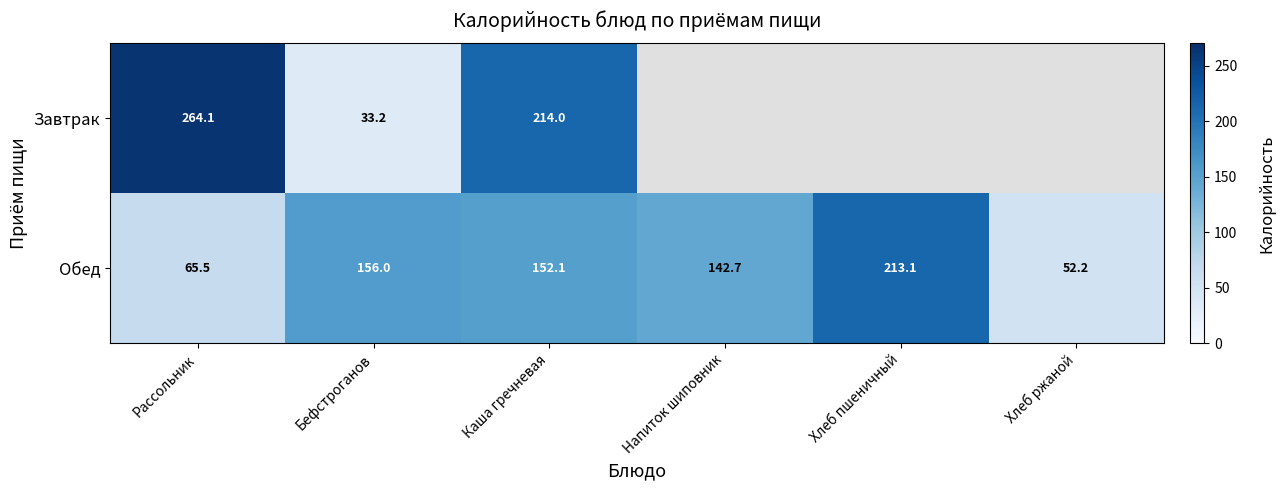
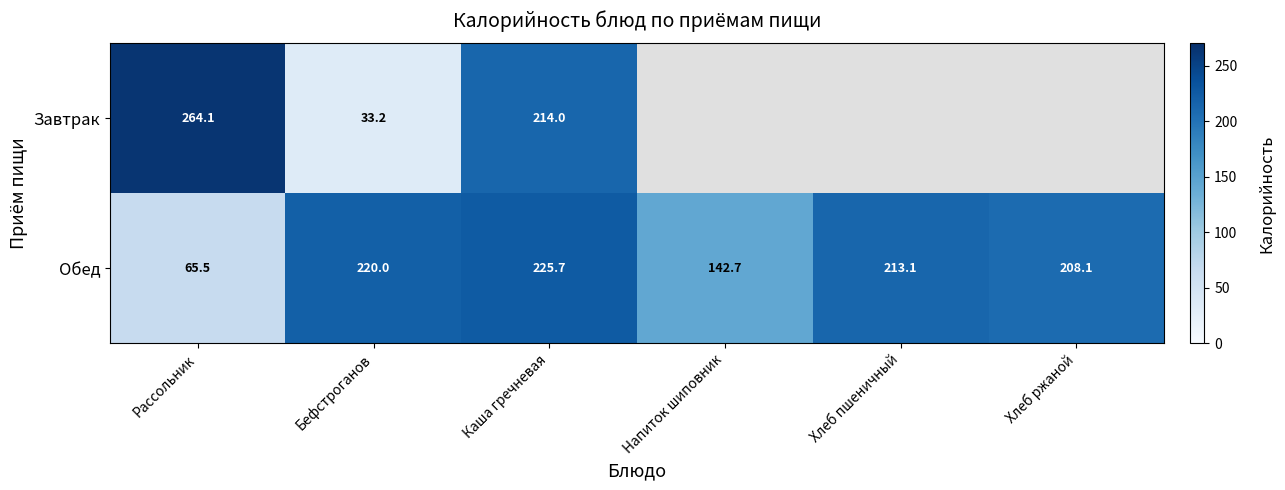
  {
    "Завтрак": {
      "Рассольник": 264.1,
      "Бефстроганов": 33.2,
      "Каша гречневая": 214.0
    },
    "Обед": {
      "Рассольник": 65.5,
-     "Бефстроганов": 156.0,
-     "Каша гречневая": 152.1,
+     "Бефстроганов": 220.0,
+     "Каша гречневая": 225.7,
      "Напиток шиповник": 142.7,
      "Хлеб пшеничный": 213.1,
-     "Хлеб ржаной": 52.2
+     "Хлеб ржаной": 208.1
    }
  }
